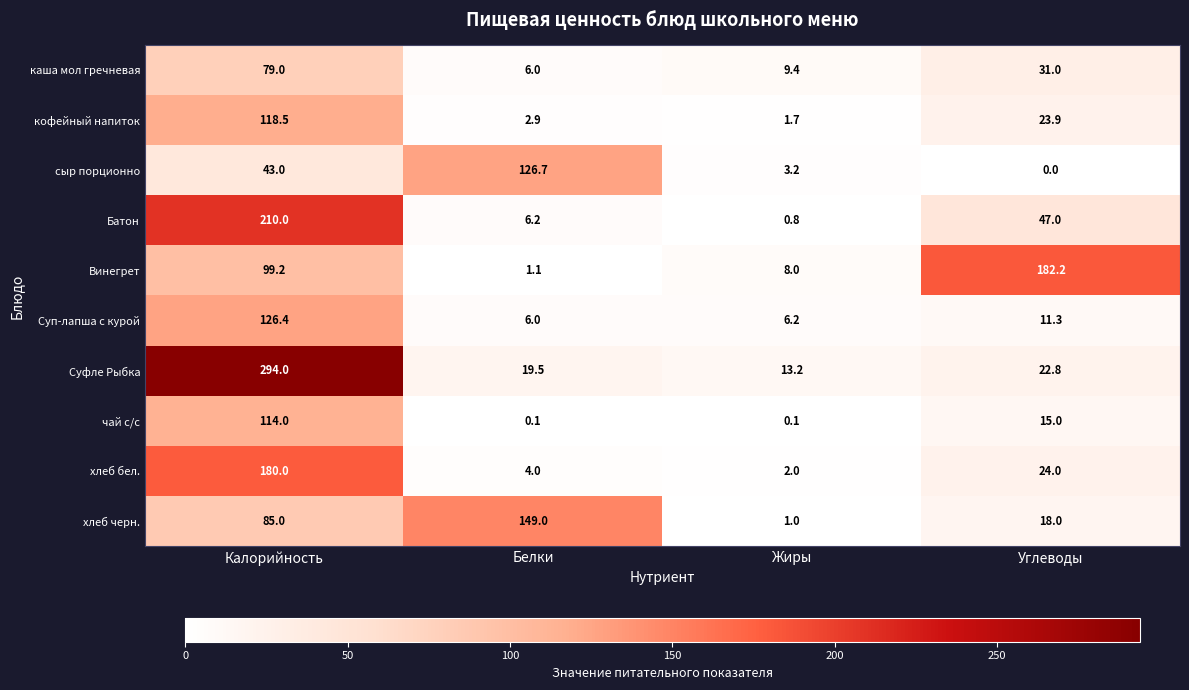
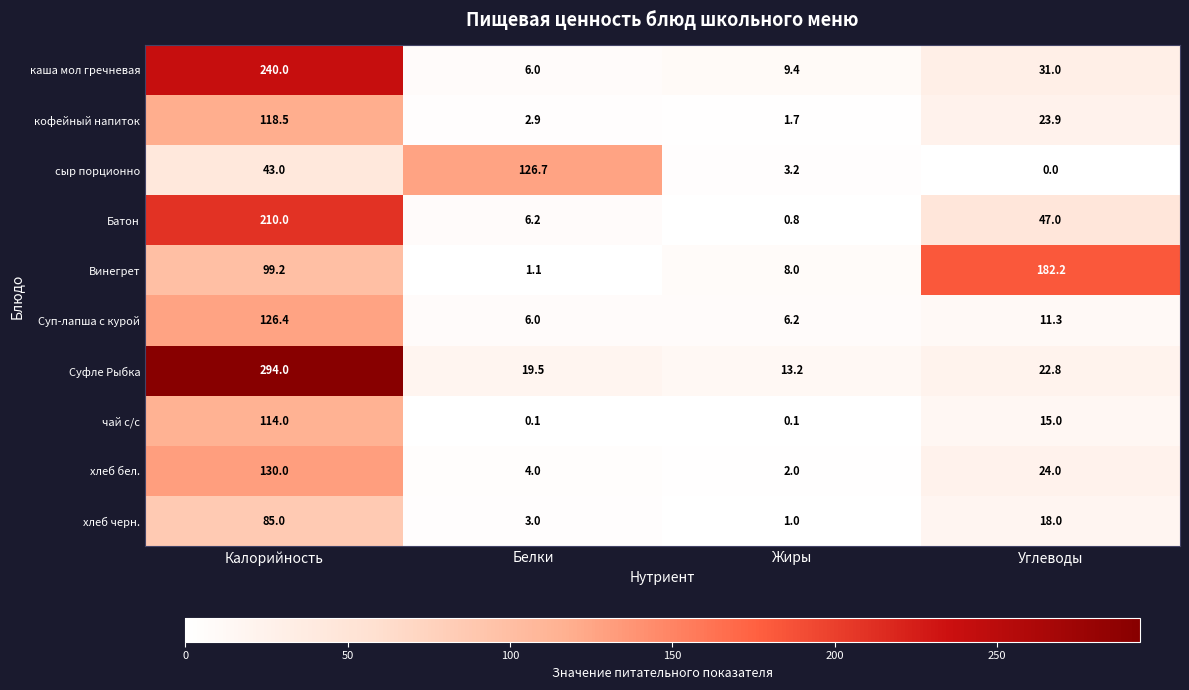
  {
    "каша мол гречневая": {
-     "Калорийность": 79.0
+     "Калорийность": 240.0
    },
    "хлеб бел.": {
-     "Калорийность": 180.0
+     "Калорийность": 130.0
    },
    "хлеб черн.": {
-     "Белки": 149.0
+     "Белки": 3.0
    }
  }
